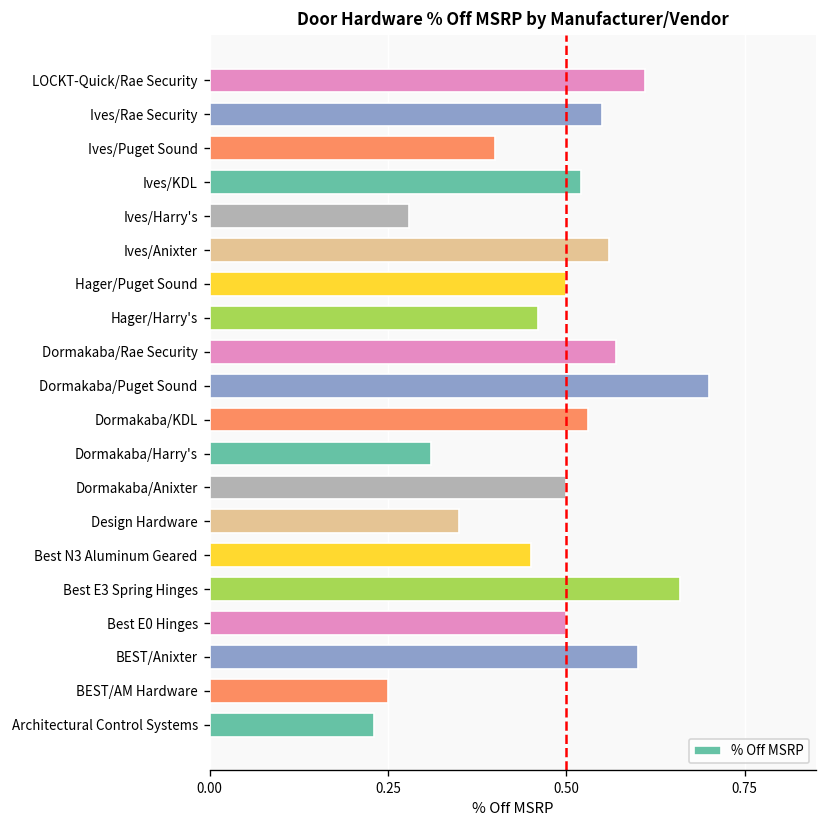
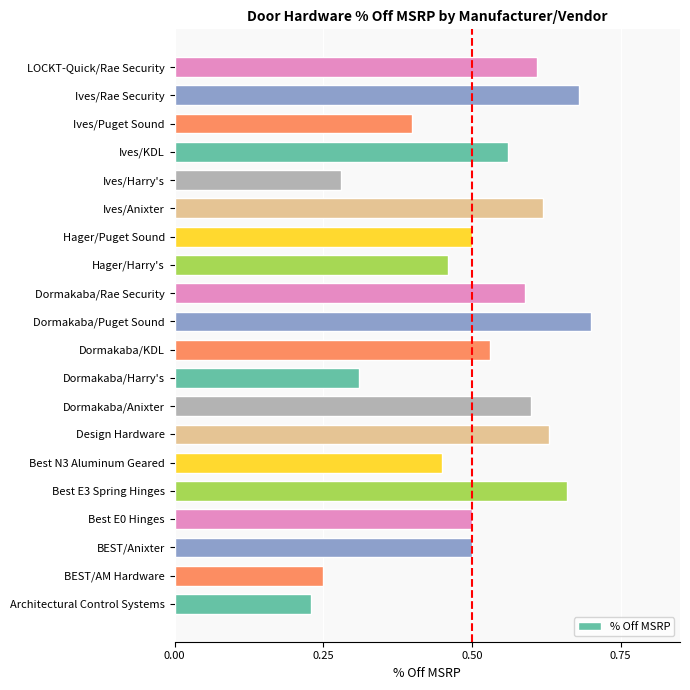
  {
    "LOCKT-Quick/Rae Security": 0.61,
-   "Ives/Rae Security": 0.55,
+   "Ives/Rae Security": 0.68,
    "Ives/Puget Sound": 0.40,
-   "Ives/KDL": 0.52,
+   "Ives/KDL": 0.56,
    "Ives/Harry's": 0.28,
-   "Ives/Anixter": 0.56,
+   "Ives/Anixter": 0.62,
    "Hager/Puget Sound": 0.50,
    "Hager/Harry's": 0.46,
-   "Dormakaba/Rae Security": 0.57,
+   "Dormakaba/Rae Security": 0.59,
    "Dormakaba/Puget Sound": 0.70,
    "Dormakaba/KDL": 0.53,
    "Dormakaba/Harry's": 0.31,
-   "Dormakaba/Anixter": 0.5,
-   "Design Hardware": 0.35,
+   "Dormakaba/Anixter": 0.6,
+   "Design Hardware": 0.63,
    "Best N3 Aluminum Geared": 0.45,
    "Best E3 Spring Hinges": 0.66,
    "Best E0 Hinges": 0.50,
-   "BEST/Anixter": 0.6,
+   "BEST/Anixter": 0.5,
    "BEST/AM Hardware": 0.25,
    "Architectural Control Systems": 0.23
  }
